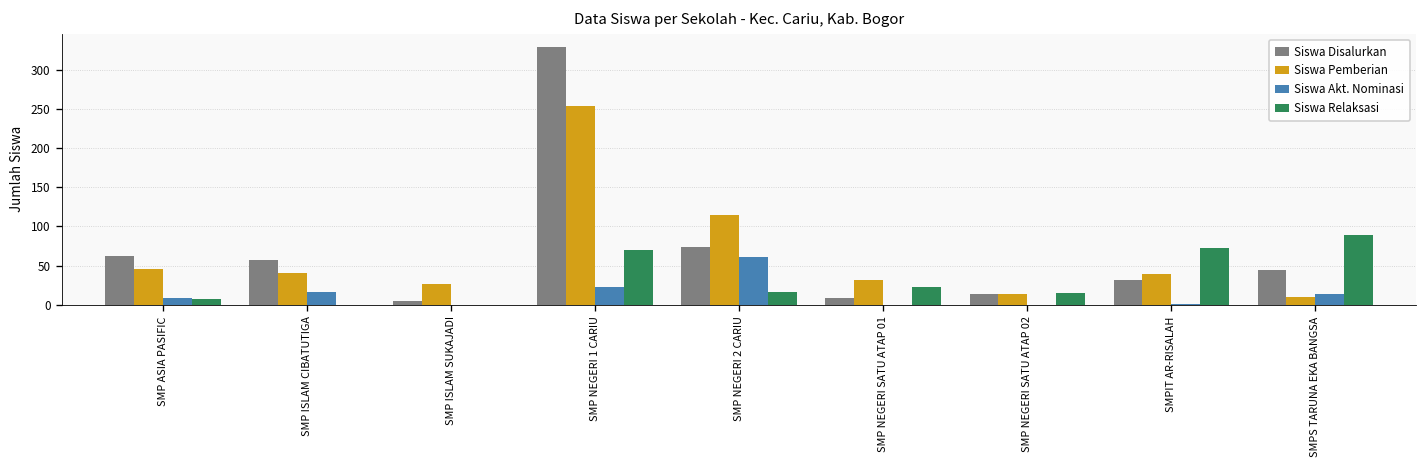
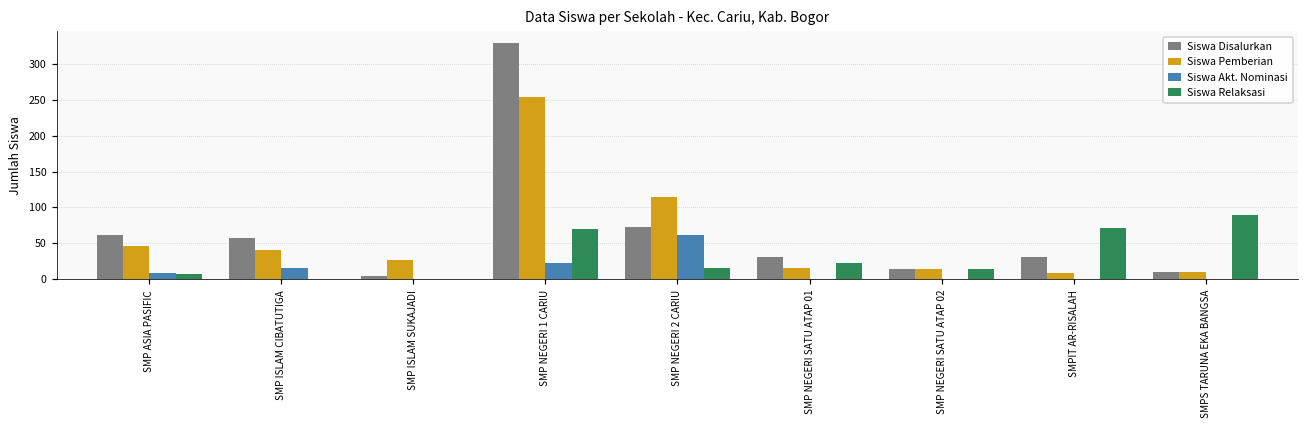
  {
    "Siswa Disalurkan": {
      "SMP ASIA PASIFIC": 60,
      "SMP ISLAM CIBATUTIGA": 60,
      "SMP ISLAM SUKAJADI": 10,
      "SMP NEGERI 1 CARIU": 330,
      "SMP NEGERI 2 CARIU": 70,
-     "SMP NEGERI SATU ATAP 01": 10,
+     "SMP NEGERI SATU ATAP 01": 30,
      "SMP NEGERI SATU ATAP 02": 10,
      "SMPIT AR-RISALAH": 30,
-     "SMPS TARUNA EKA BANGSA": 40
+     "SMPS TARUNA EKA BANGSA": 10
    },
    "Siswa Pemberian": {
      "SMP ASIA PASIFIC": 50,
      "SMP ISLAM CIBATUTIGA": 40,
      "SMP ISLAM SUKAJADI": 30,
      "SMP NEGERI 1 CARIU": 250,
      "SMP NEGERI 2 CARIU": 120,
-     "SMP NEGERI SATU ATAP 01": 30,
+     "SMP NEGERI SATU ATAP 01": 20,
      "SMP NEGERI SATU ATAP 02": 10,
-     "SMPIT AR-RISALAH": 40,
+     "SMPIT AR-RISALAH": 10,
      "SMPS TARUNA EKA BANGSA": 10
    },
    "Siswa Akt. Nominasi": {
      "SMP ASIA PASIFIC": 10,
      "SMP ISLAM CIBATUTIGA": 20,
      "SMP ISLAM SUKAJADI": 0,
      "SMP NEGERI 1 CARIU": 20,
      "SMP NEGERI 2 CARIU": 60,
      "SMP NEGERI SATU ATAP 01": 0,
      "SMP NEGERI SATU ATAP 02": 0,
-     "SMPS TARUNA EKA BANGSA": 10
+     "SMPS TARUNA EKA BANGSA": 0
    },
    "Siswa Relaksasi": {
      "SMP ASIA PASIFIC": 10,
      "SMP ISLAM CIBATUTIGA": 0,
      "SMP ISLAM SUKAJADI": 0,
      "SMP NEGERI 1 CARIU": 70,
      "SMP NEGERI 2 CARIU": 20,
      "SMP NEGERI SATU ATAP 01": 20,
      "SMP NEGERI SATU ATAP 02": 20,
      "SMPIT AR-RISALAH": 70,
      "SMPS TARUNA EKA BANGSA": 90
    }
  }
